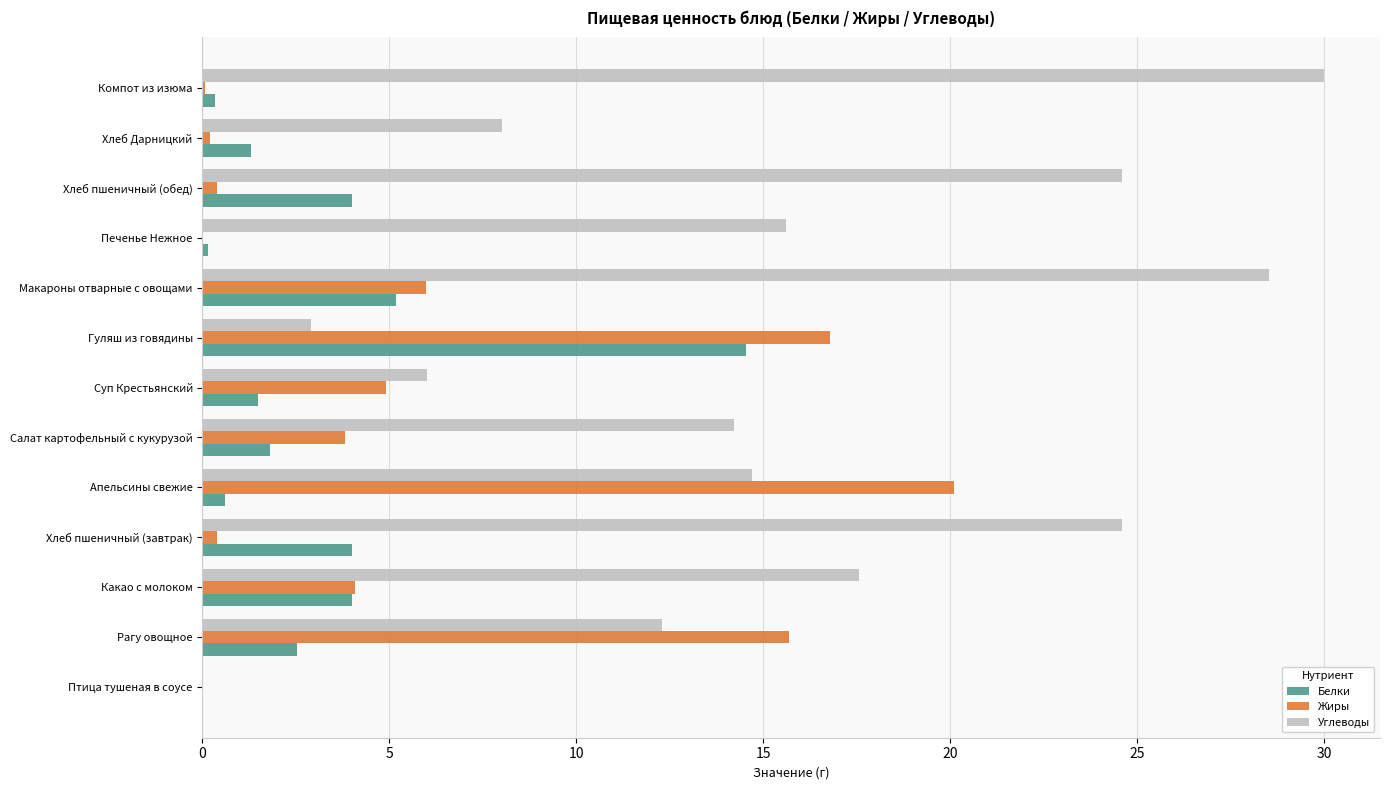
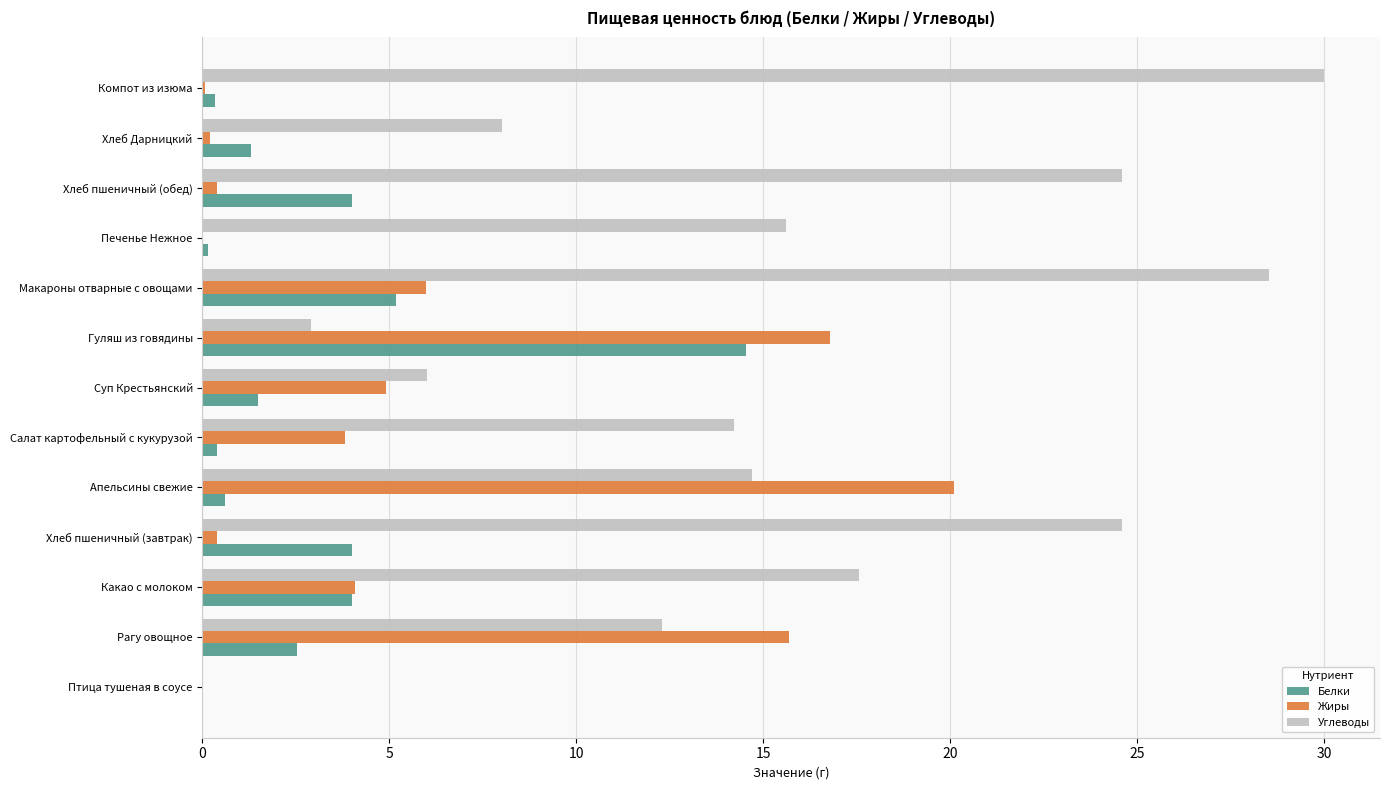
  {
    "Белки": {
      "Компот из изюма": 0.3,
      "Хлеб Дарницкий": 1.3,
      "Хлеб пшеничный (обед)": 4.0,
      "Печенье Нежное": 0.2,
      "Макароны отварные с овощами": 5.2,
      "Гуляш из говядины": 14.6,
      "Суп Крестьянский": 1.5,
-     "Салат картофельный с кукурузой": 1.8,
+     "Салат картофельный с кукурузой": 0.4,
      "Апельсины свежие": 0.6,
      "Хлеб пшеничный (завтрак)": 4.0,
      "Какао с молоком": 4.0,
      "Рагу овощное": 2.5,
      "Птица тушеная в соусе": 0.0
    },
    "Жиры": {
      "Компот из изюма": 0.1,
      "Хлеб Дарницкий": 0.2,
      "Хлеб пшеничный (обед)": 0.4,
      "Печенье Нежное": 0.0,
      "Макароны отварные с овощами": 6.0,
      "Гуляш из говядины": 16.8,
      "Суп Крестьянский": 4.9,
      "Салат картофельный с кукурузой": 3.8,
      "Апельсины свежие": 20.1,
      "Хлеб пшеничный (завтрак)": 0.4,
      "Какао с молоком": 4.1,
      "Рагу овощное": 15.7,
      "Птица тушеная в соусе": 0.0
    },
    "Углеводы": {
      "Компот из изюма": 30.0,
      "Хлеб Дарницкий": 8.0,
      "Хлеб пшеничный (обед)": 24.6,
      "Печенье Нежное": 15.6,
      "Макароны отварные с овощами": 28.5,
      "Гуляш из говядины": 2.9,
      "Суп Крестьянский": 6.0,
      "Салат картофельный с кукурузой": 14.2,
      "Апельсины свежие": 14.7,
      "Хлеб пшеничный (завтрак)": 24.6,
      "Какао с молоком": 17.6,
      "Рагу овощное": 12.3,
      "Птица тушеная в соусе": 0.0
    }
  }
